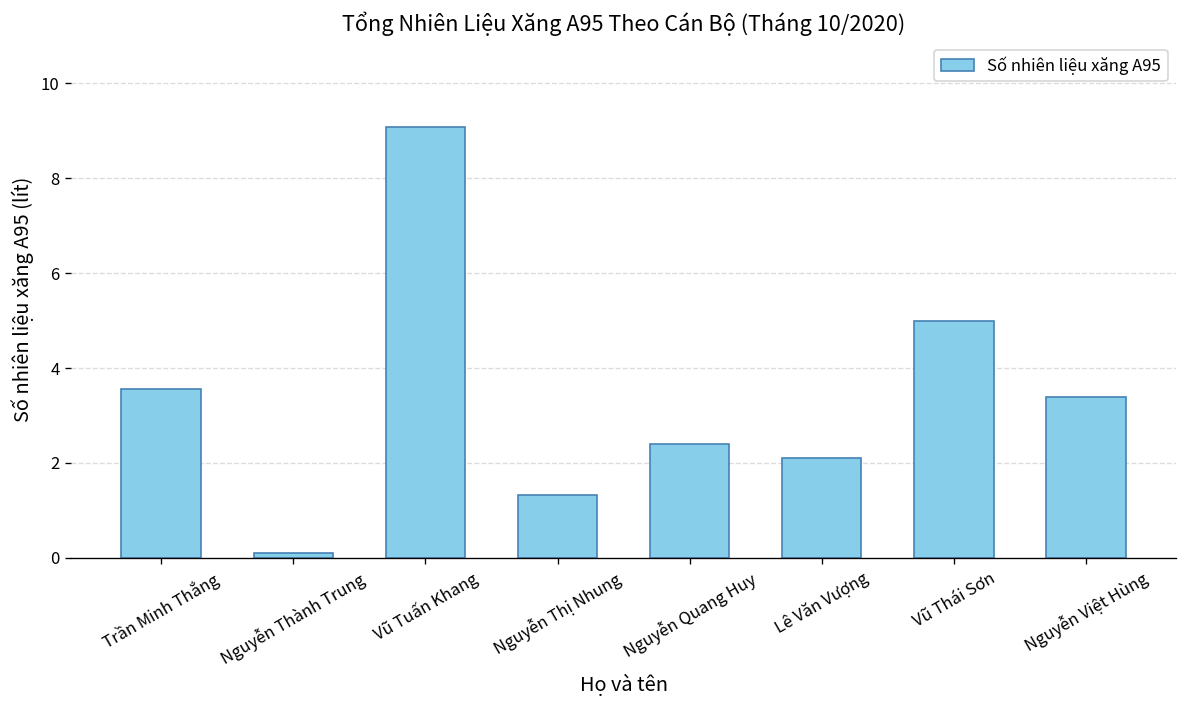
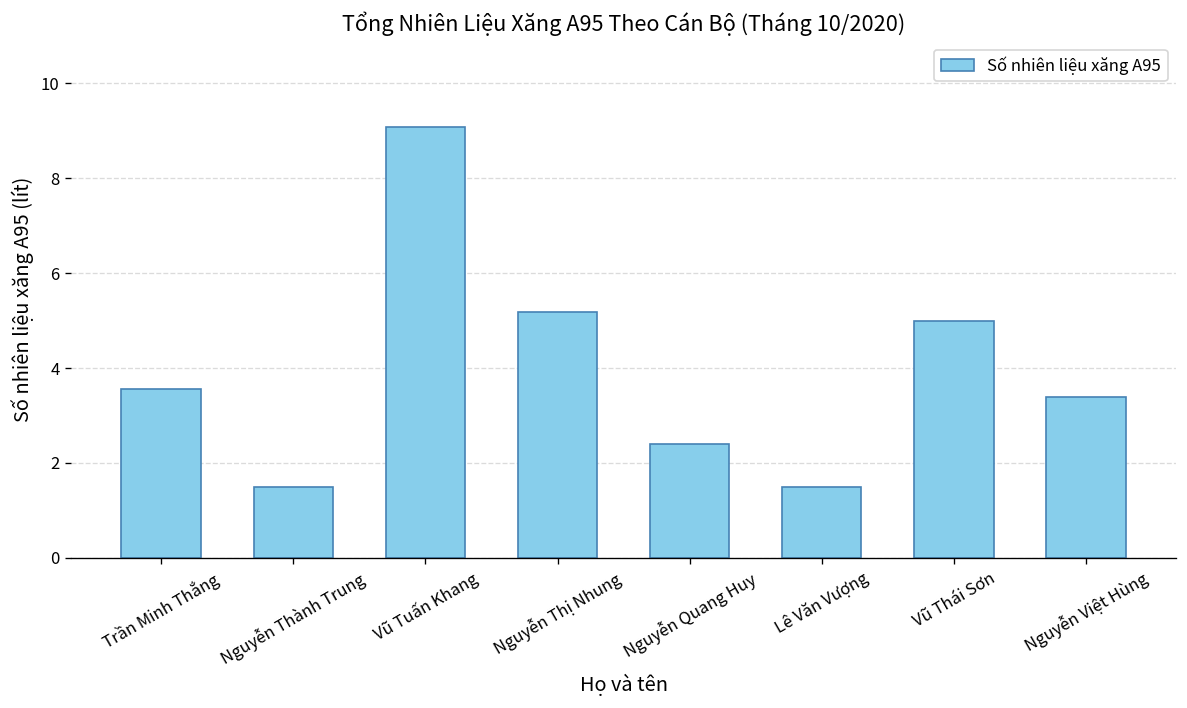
  {
    "Trần Minh Thắng": 3.6,
-   "Nguyễn Thành Trung": 0.1,
+   "Nguyễn Thành Trung": 1.5,
    "Vũ Tuấn Khang": 9.1,
-   "Nguyễn Thị Nhung": 1.3,
+   "Nguyễn Thị Nhung": 5.2,
    "Nguyễn Quang Huy": 2.4,
-   "Lê Văn Vượng": 2.1,
+   "Lê Văn Vượng": 1.5,
    "Vũ Thái Sơn": 5.0,
    "Nguyễn Việt Hùng": 3.4
  }
